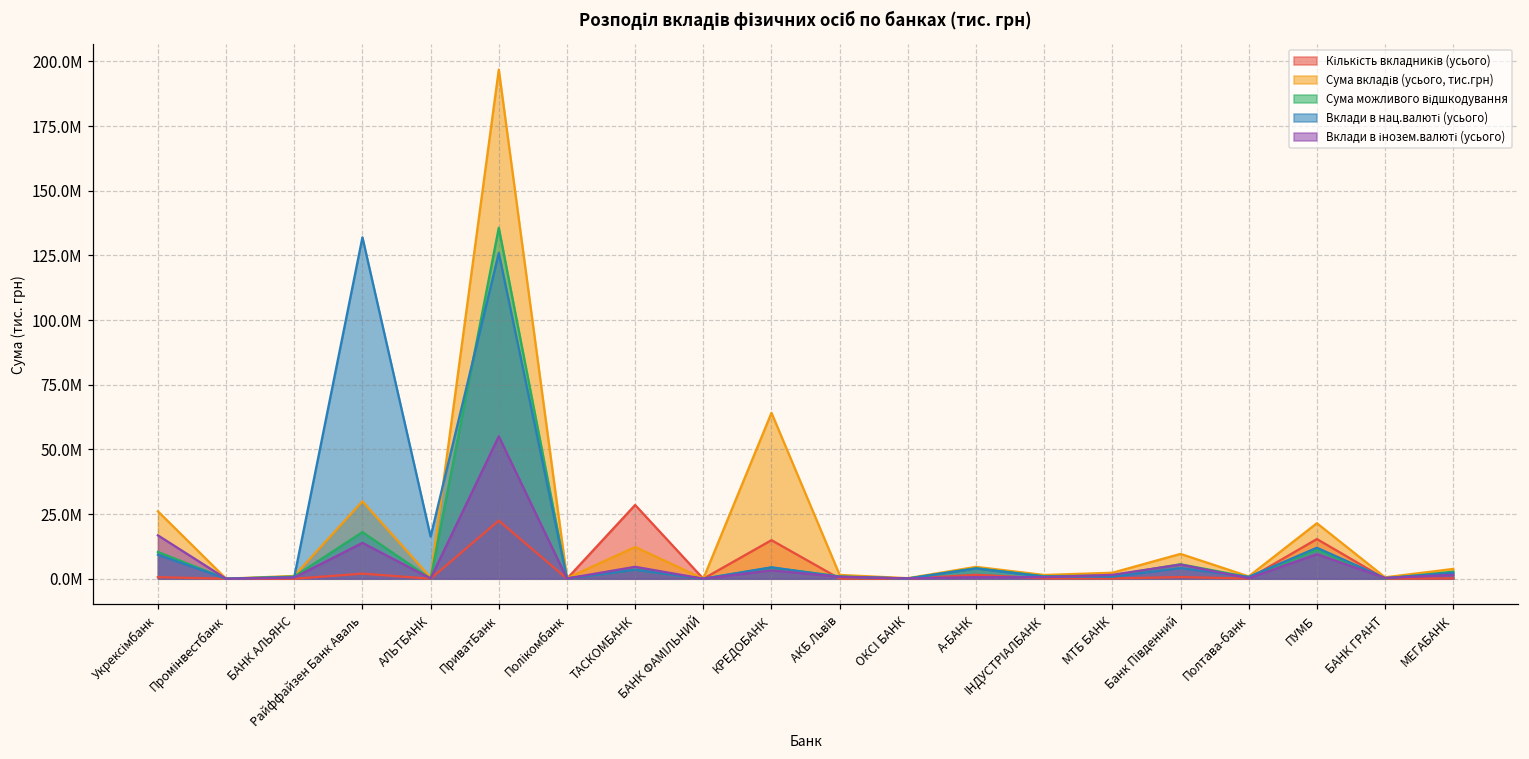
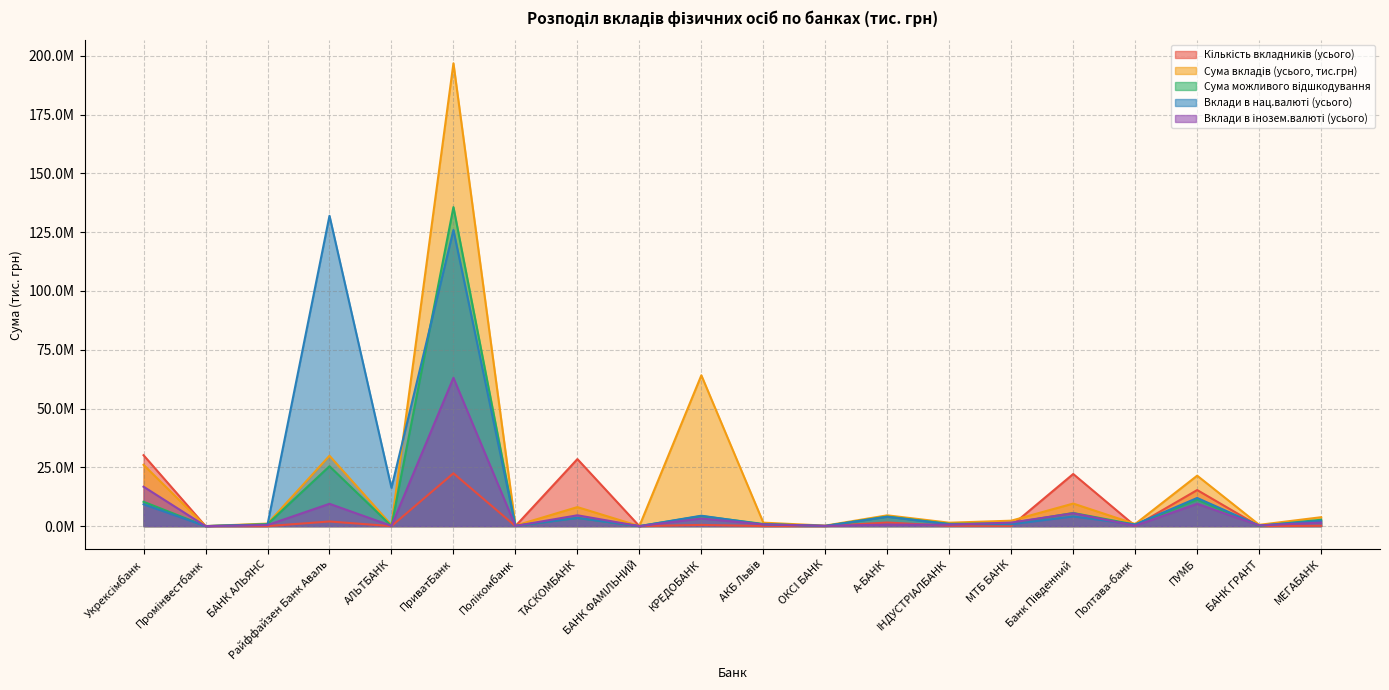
  {
    "Кількість вкладників (усього)": {
-     "Укрексімбанк": 1000000,
+     "Укрексімбанк": 30000000,
      "Райффайзен Банк Аваль": 2000000,
      "ПриватБанк": 22000000,
      "ТАСКОМБАНК": 29000000,
-     "КРЕДОБАНК": 15000000,
-     "Банк Південний": 1000000,
+     "КРЕДОБАНК": 1000000,
+     "Банк Південний": 22000000,
      "ПУМБ": 15000000,
      "МЕГАБАНК": 0
    },
    "Сума вкладів (усього, тис.грн)": {
      "Укрексімбанк": 26000000,
      "Райффайзен Банк Аваль": 30000000,
      "ПриватБанк": 197000000,
-     "ТАСКОМБАНК": 12000000,
+     "ТАСКОМБАНК": 8000000,
      "КРЕДОБАНК": 64000000,
      "Банк Південний": 10000000,
      "ПУМБ": 21000000
    },
    "Сума можливого відшкодування": {
-     "Райффайзен Банк Аваль": 18000000,
+     "Райффайзен Банк Аваль": 25000000,
      "ПриватБанк": 136000000
    },
    "Вклади в нац.валюті (усього)": {
      "Райффайзен Банк Аваль": 132000000,
      "АЛЬТБАНК": 16000000,
      "ПриватБанк": 126000000,
      "Банк Південний": 4000000
    },
    "Вклади в інозем.валюті (усього)": {
      "Укрексімбанк": 17000000,
-     "Райффайзен Банк Аваль": 14000000,
-     "ПриватБанк": 55000000,
+     "Райффайзен Банк Аваль": 9000000,
+     "ПриватБанк": 63000000,
      "ТАСКОМБАНК": 5000000,
      "ПУМБ": 9000000
    }
  }
